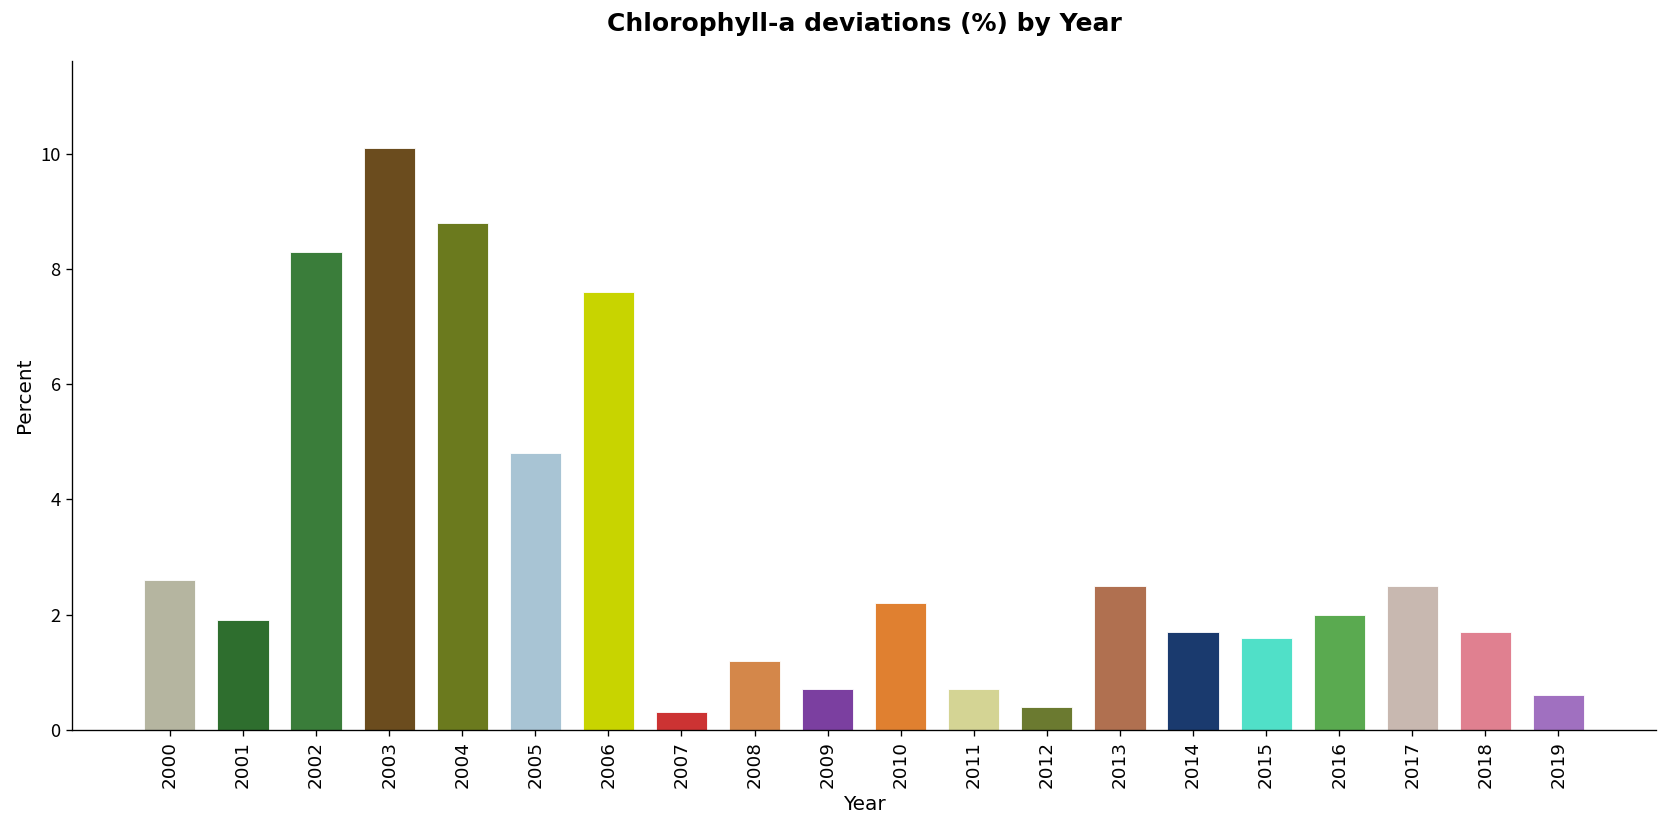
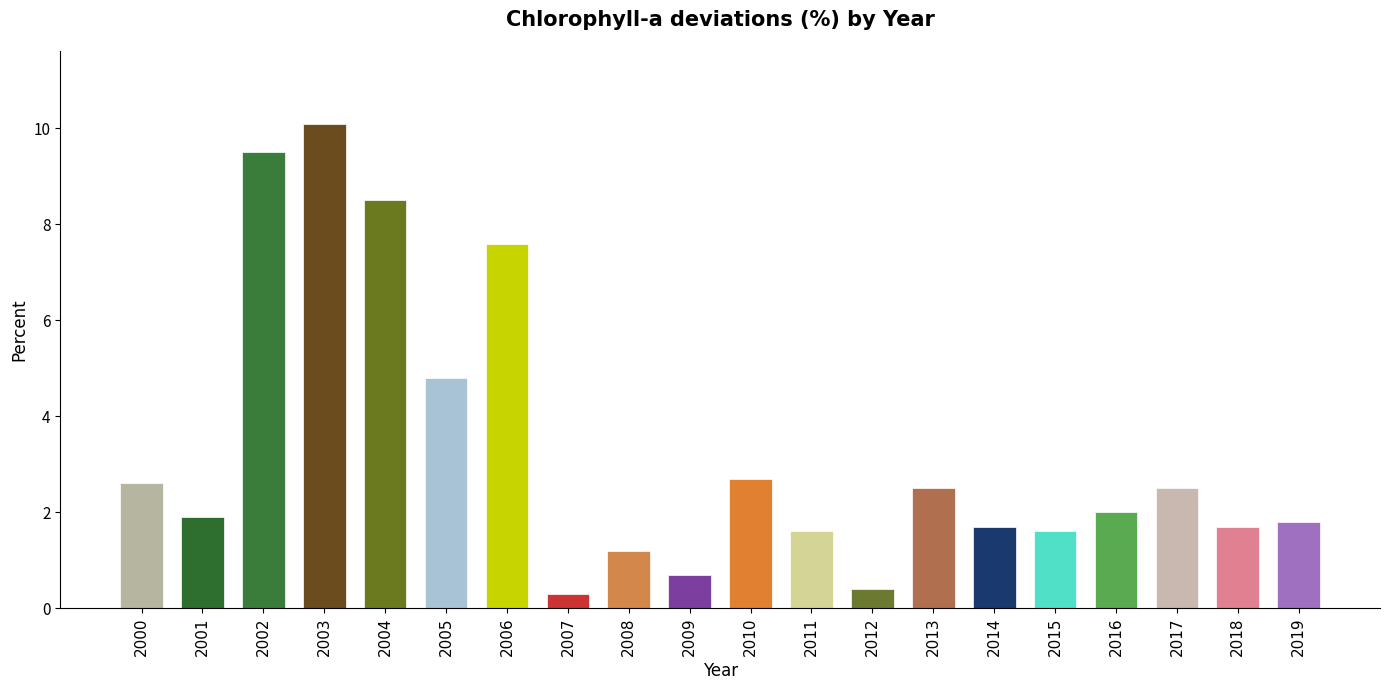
  {
    "2000": 2.6,
    "2001": 1.9,
-   "2002": 8.3,
+   "2002": 9.5,
    "2003": 10.1,
-   "2004": 8.8,
+   "2004": 8.5,
    "2005": 4.8,
    "2006": 7.6,
    "2007": 0.3,
    "2008": 1.2,
    "2009": 0.7,
-   "2010": 2.2,
-   "2011": 0.7,
+   "2010": 2.7,
+   "2011": 1.6,
    "2012": 0.4,
    "2013": 2.5,
    "2014": 1.7,
    "2015": 1.6,
    "2016": 2.0,
    "2017": 2.5,
    "2018": 1.7,
-   "2019": 0.6
+   "2019": 1.8
  }
